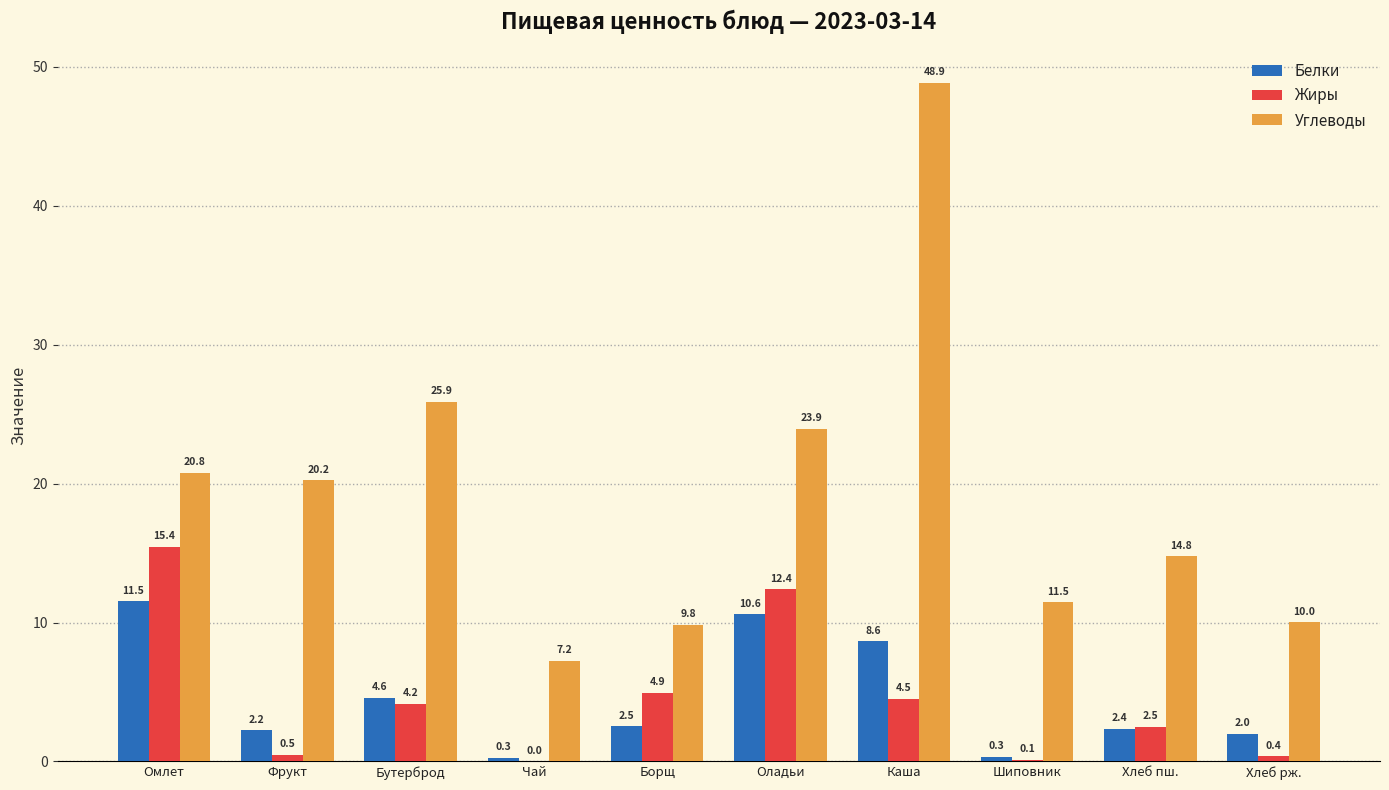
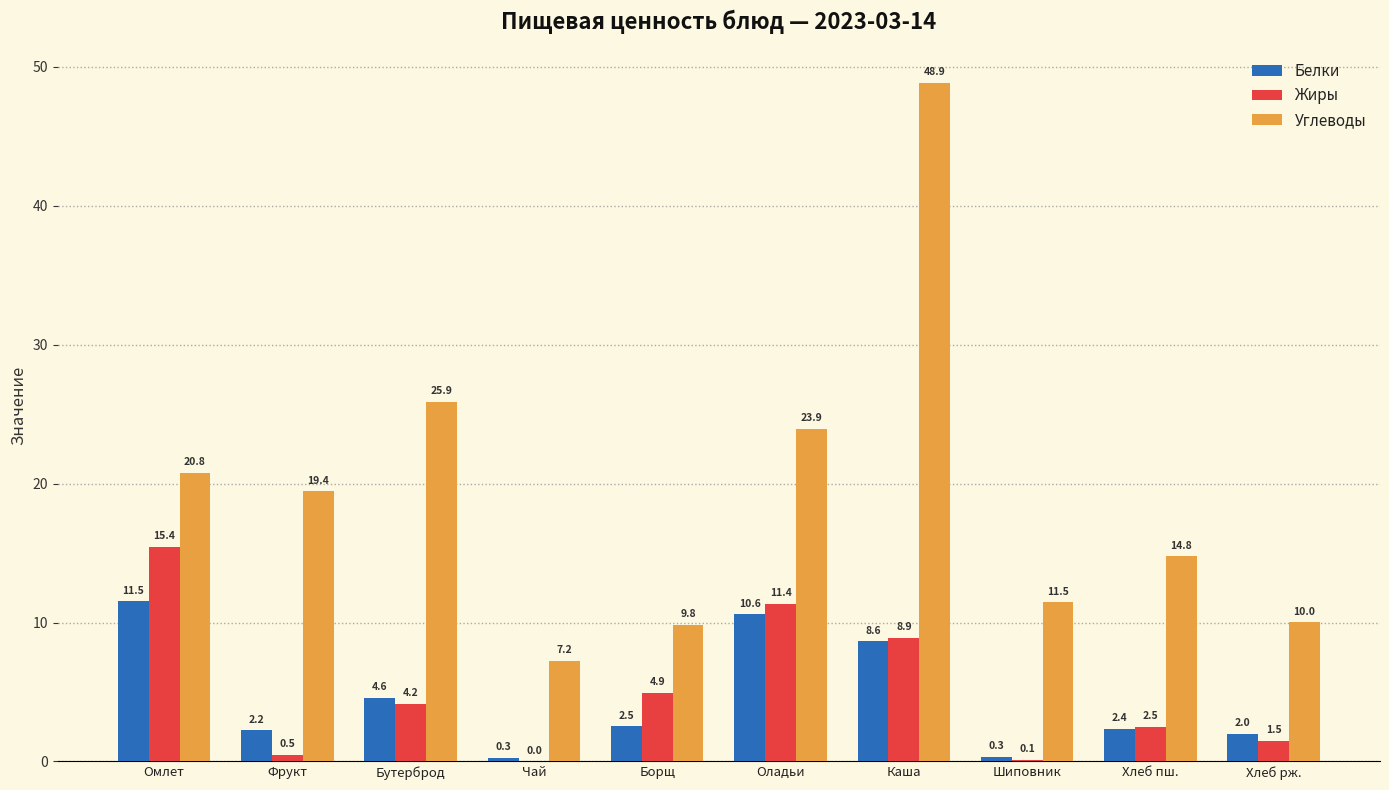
  {
    "Белки": {
      "Омлет": 11.5,
      "Фрукт": 2.2,
      "Бутерброд": 4.6,
      "Чай": 0.3,
      "Борщ": 2.5,
      "Оладьи": 10.6,
      "Каша": 8.6,
      "Шиповник": 0.3,
      "Хлеб пш.": 2.4,
      "Хлеб рж.": 2.0
    },
    "Жиры": {
      "Омлет": 15.4,
      "Фрукт": 0.5,
      "Бутерброд": 4.2,
      "Чай": 0.0,
      "Борщ": 4.9,
-     "Оладьи": 12.4,
-     "Каша": 4.5,
+     "Оладьи": 11.4,
+     "Каша": 8.9,
      "Шиповник": 0.1,
      "Хлеб пш.": 2.5,
-     "Хлеб рж.": 0.4
+     "Хлеб рж.": 1.5
    },
    "Углеводы": {
      "Омлет": 20.8,
-     "Фрукт": 20.2,
+     "Фрукт": 19.4,
      "Бутерброд": 25.9,
      "Чай": 7.2,
      "Борщ": 9.8,
      "Оладьи": 23.9,
      "Каша": 48.9,
      "Шиповник": 11.5,
      "Хлеб пш.": 14.8,
      "Хлеб рж.": 10.0
    }
  }
